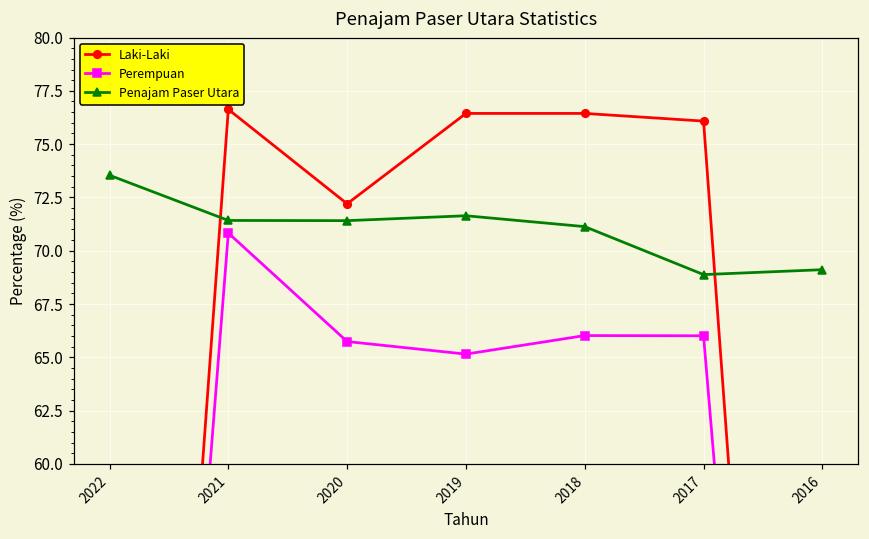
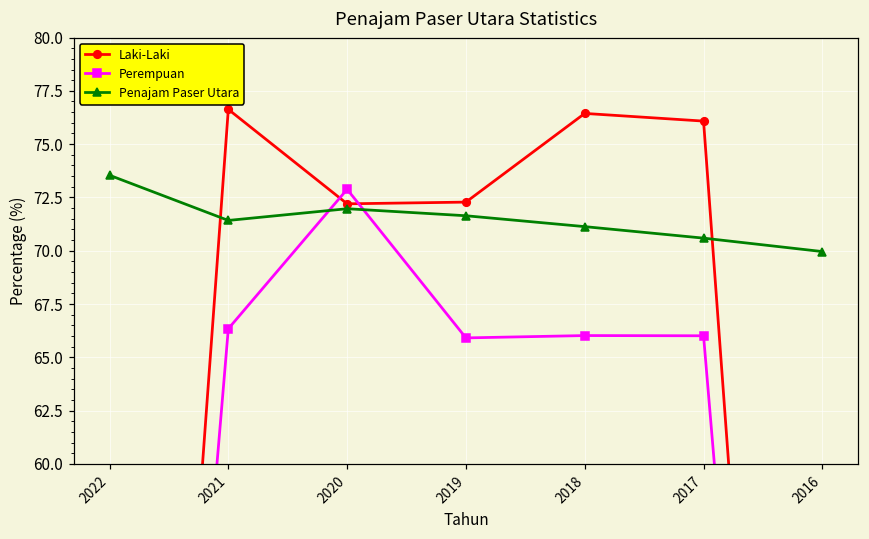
  {
    "Laki-Laki": {
      "2021": 76.6,
      "2020": 72.2,
-     "2019": 76.4,
+     "2019": 72.3,
      "2018": 76.4,
      "2017": 76.1
    },
    "Perempuan": {
-     "2021": 70.8,
-     "2020": 65.7,
-     "2019": 65.2,
+     "2021": 66.3,
+     "2020": 72.9,
+     "2019": 65.9,
      "2018": 66.0,
      "2017": 66.0
    },
    "Penajam Paser Utara": {
      "2022": 73.5,
      "2021": 71.4,
-     "2020": 71.4,
+     "2020": 72.0,
      "2019": 71.6,
      "2018": 71.1,
-     "2017": 68.9,
-     "2016": 69.1
+     "2017": 70.6,
+     "2016": 70.0
    }
  }
